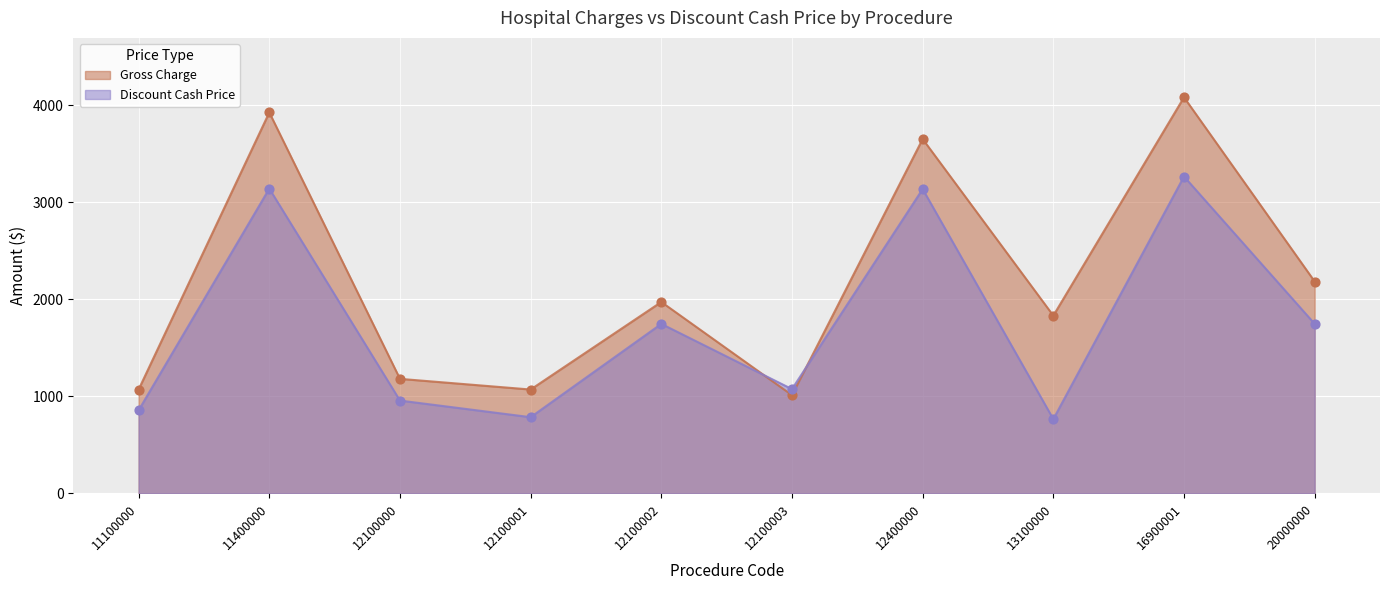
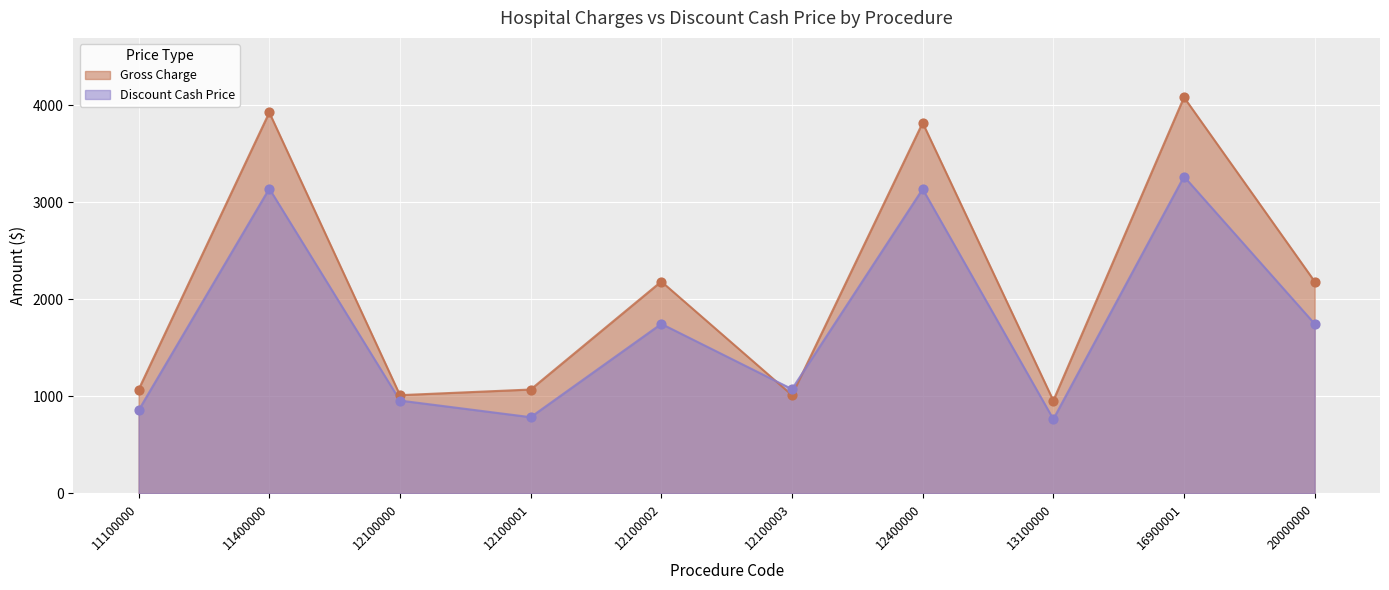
  {
    "Gross Charge": {
      "11100000": 1100,
      "11400000": 3900,
-     "12100000": 1200,
+     "12100000": 1000,
      "12100001": 1100,
-     "12100002": 2000,
+     "12100002": 2200,
      "12100003": 1000,
-     "12400000": 3700,
-     "13100000": 1800,
+     "12400000": 3800,
+     "13100000": 1000,
      "16900001": 4100,
      "20000000": 2200
    },
    "Discount Cash Price": {
      "11100000": 900,
      "11400000": 3100,
      "12100000": 1000,
      "12100001": 800,
      "12100002": 1700,
      "12100003": 1100,
      "12400000": 3100,
      "13100000": 800,
      "16900001": 3300,
      "20000000": 1700
    }
  }
